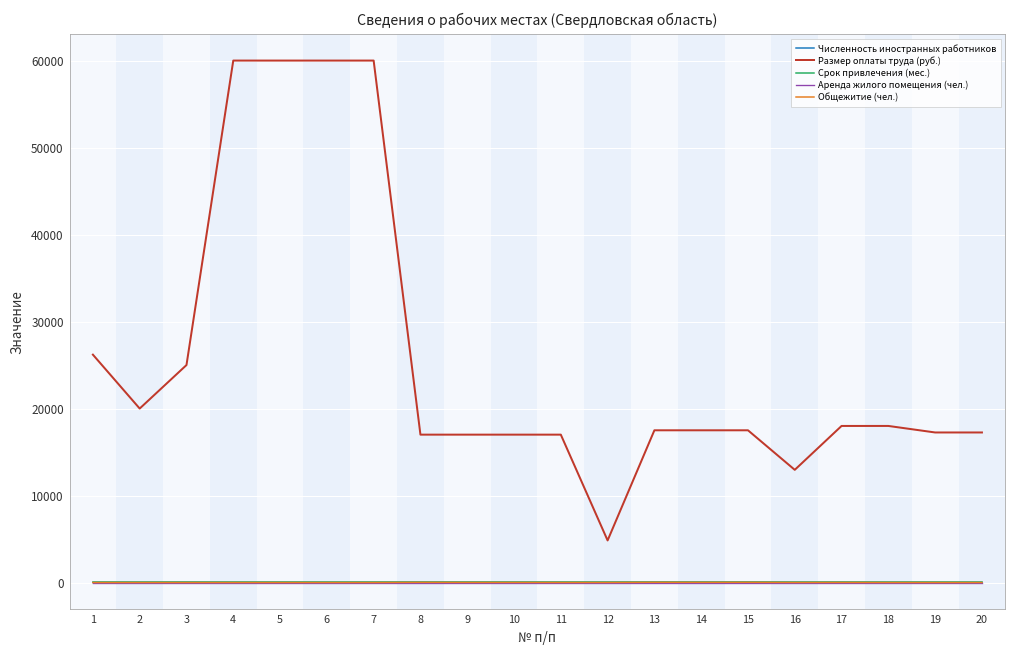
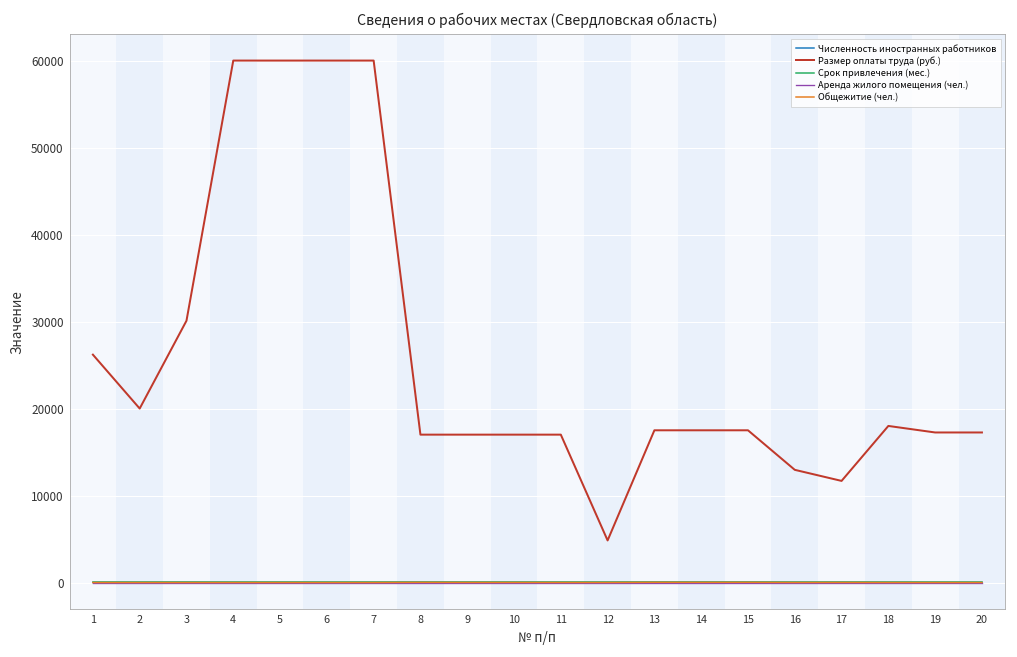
  {
    "Общежитие (чел.)": {
      "1": 0,
      "2": 0,
      "3": 0,
      "4": 0,
      "5": 0,
      "6": 0,
      "7": 0,
      "8": 0,
      "9": 0,
      "10": 0,
      "11": 0,
      "12": 0,
      "13": 0,
      "14": 0,
      "15": 0,
      "16": 0,
      "17": 0,
      "18": 0,
      "19": 0,
      "20": 0
    },
    "Размер оплаты труда (руб.)": {
      "1": 26000,
      "2": 20000,
-     "3": 25000,
+     "3": 30000,
      "4": 60000,
      "5": 60000,
      "6": 60000,
      "7": 60000,
      "8": 17000,
      "9": 17000,
      "10": 17000,
      "11": 17000,
      "12": 5000,
      "13": 18000,
      "14": 18000,
      "15": 18000,
      "16": 13000,
-     "17": 18000,
+     "17": 12000,
      "18": 18000,
      "19": 17000,
      "20": 17000
    }
  }
